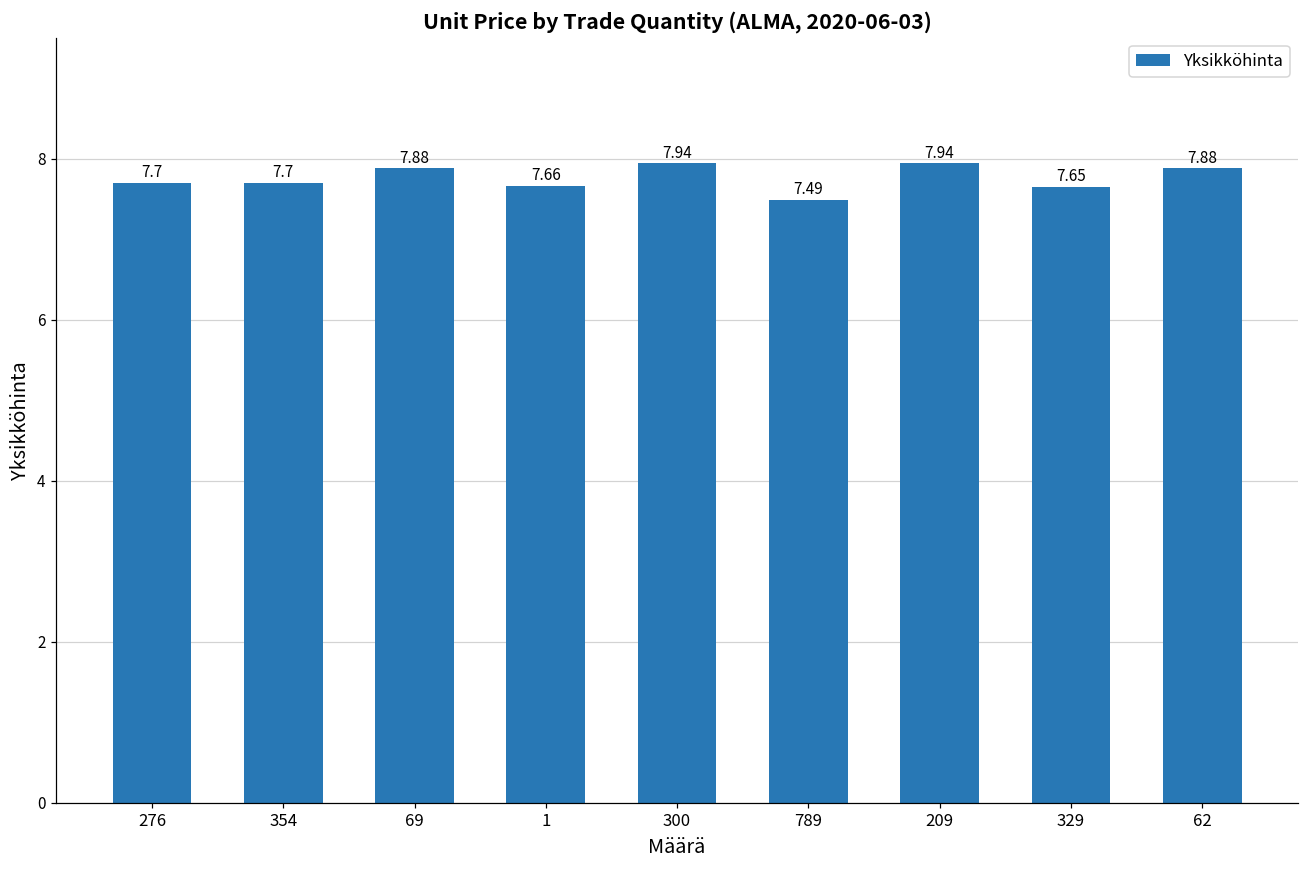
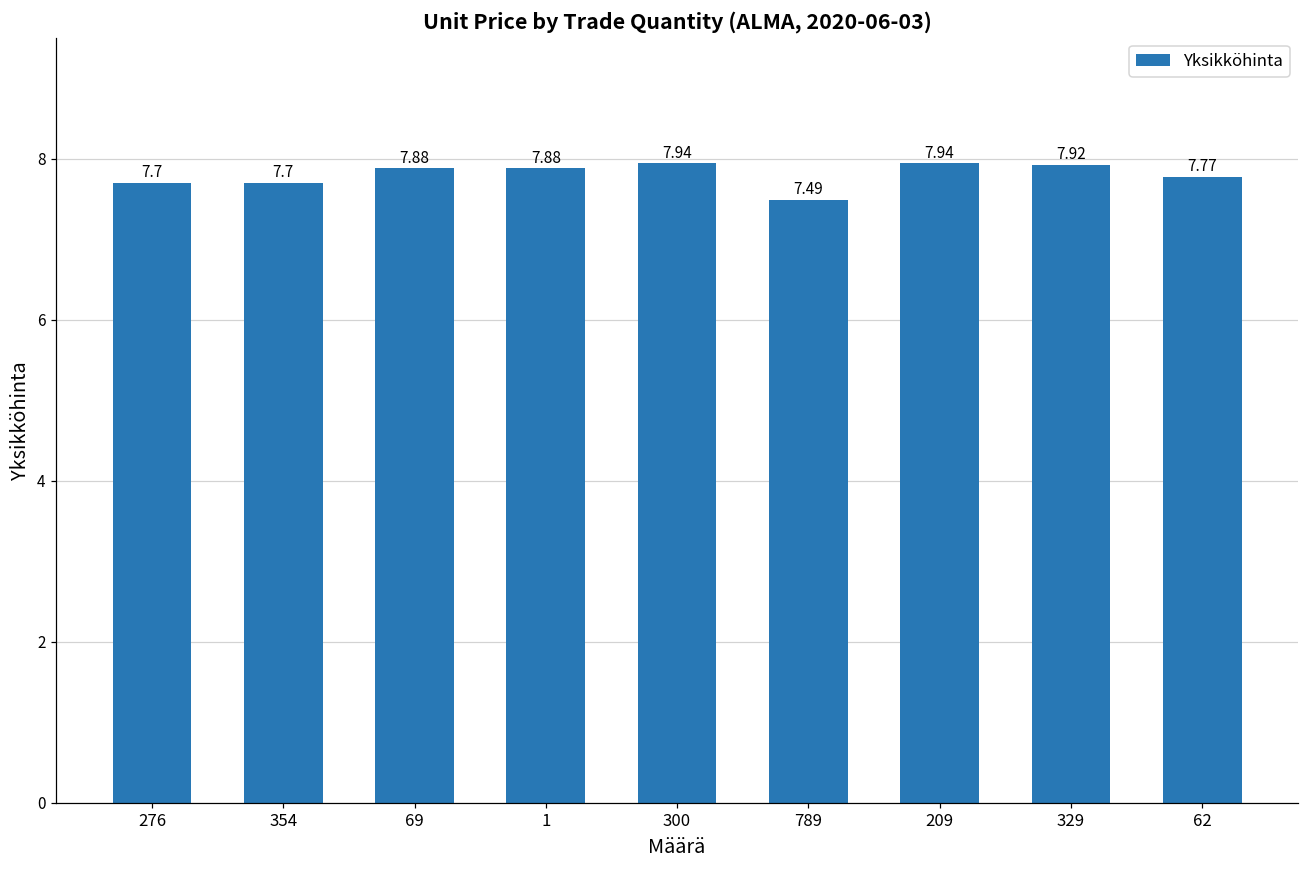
  {
    "276": 7.7,
    "354": 7.7,
    "69": 7.88,
-   "1": 7.66,
+   "1": 7.88,
    "300": 7.94,
    "789": 7.49,
    "209": 7.94,
-   "329": 7.65,
-   "62": 7.88
+   "329": 7.92,
+   "62": 7.77
  }
